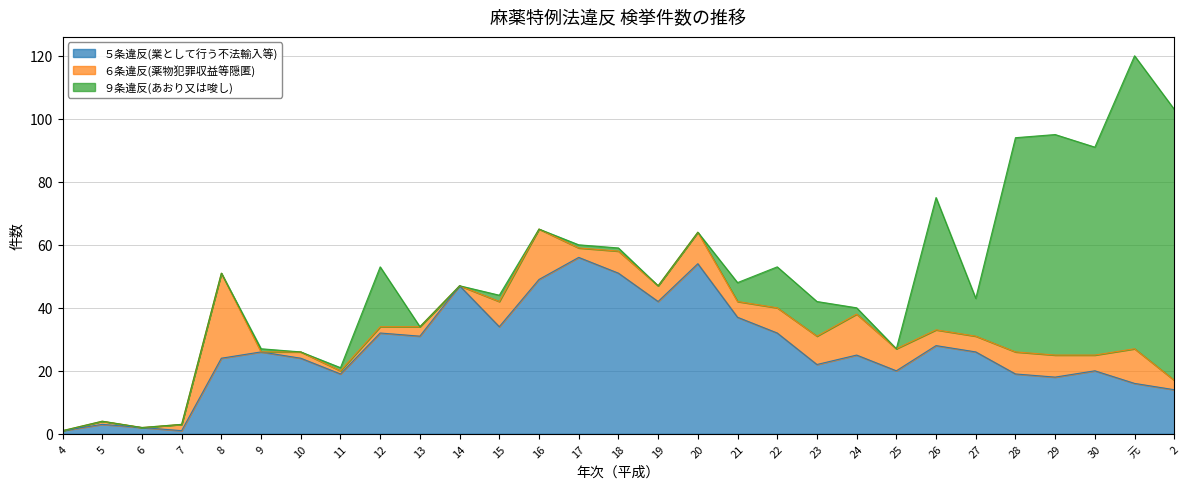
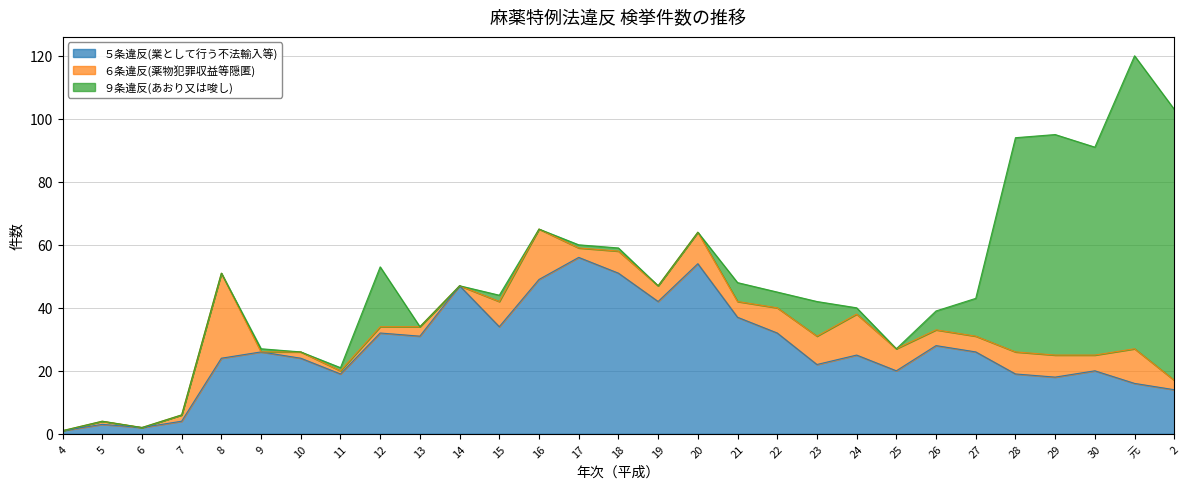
  {
    "５条違反(業として行う不法輸入等)": {
      "5": 3,
-     "7": 1,
+     "7": 4,
      "8": 24,
      "10": 24,
      "11": 19,
      "12": 32,
      "13": 31,
      "15": 34,
      "16": 49,
      "17": 56,
      "18": 51,
      "19": 42,
      "20": 54,
      "21": 37,
      "22": 32,
      "23": 22,
      "24": 25,
      "25": 20,
      "26": 28,
      "27": 26,
      "28": 19,
      "29": 18,
      "30": 20,
      "元": 16,
      "2": 14
    },
    "６条違反(薬物犯罪収益等隠匿)": {
      "11": 1,
      "12": 2,
      "15": 8,
      "17": 3,
      "18": 7,
      "21": 5,
      "22": 8,
      "23": 9,
      "24": 13,
      "26": 5,
      "27": 5,
      "28": 7,
      "29": 7,
      "30": 5,
      "元": 11,
      "2": 3
    },
    "９条違反(あおり又は唆し)": {
      "9": 1,
      "11": 1,
      "12": 19,
      "15": 2,
      "17": 1,
      "18": 1,
      "21": 6,
-     "22": 13,
+     "22": 5,
      "23": 11,
      "24": 2,
-     "26": 42,
+     "26": 6,
      "27": 12,
      "28": 68,
      "29": 70,
      "30": 66,
      "元": 93,
      "2": 86
    }
  }
